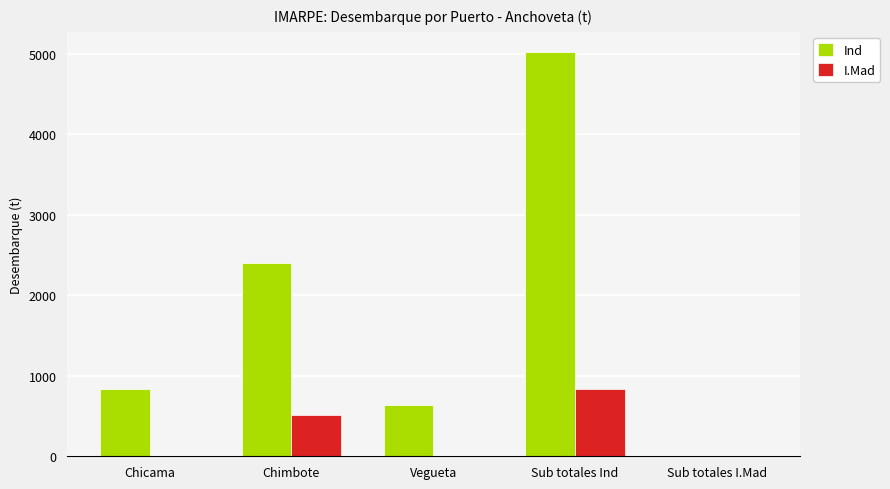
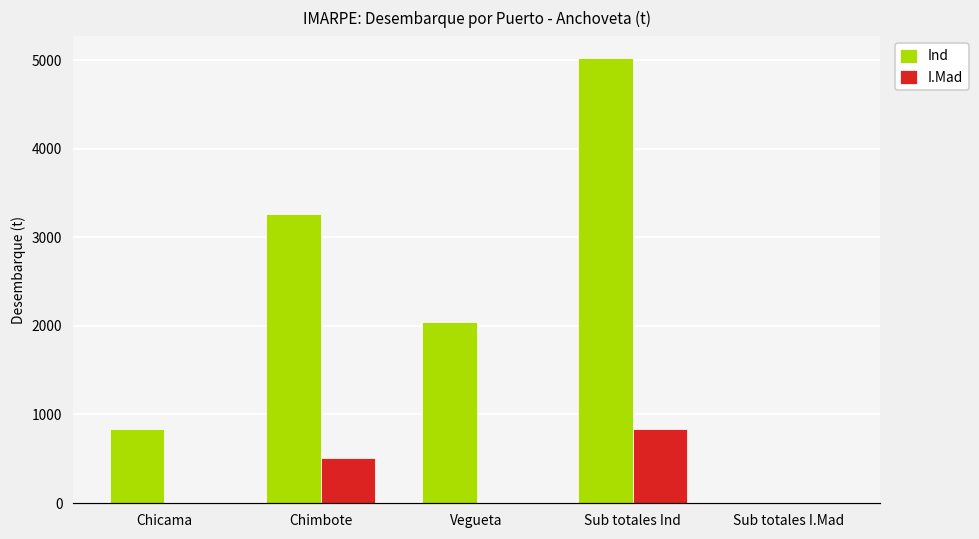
  {
    "Ind": {
      "Chicama": 800,
-     "Chimbote": 2400,
-     "Vegueta": 600,
+     "Chimbote": 3300,
+     "Vegueta": 2000,
      "Sub totales Ind": 5000,
      "Sub totales I.Mad": 0
    },
    "I.Mad": {
      "Chicama": 0,
      "Chimbote": 500,
      "Vegueta": 0,
      "Sub totales Ind": 800,
      "Sub totales I.Mad": 0
    }
  }
